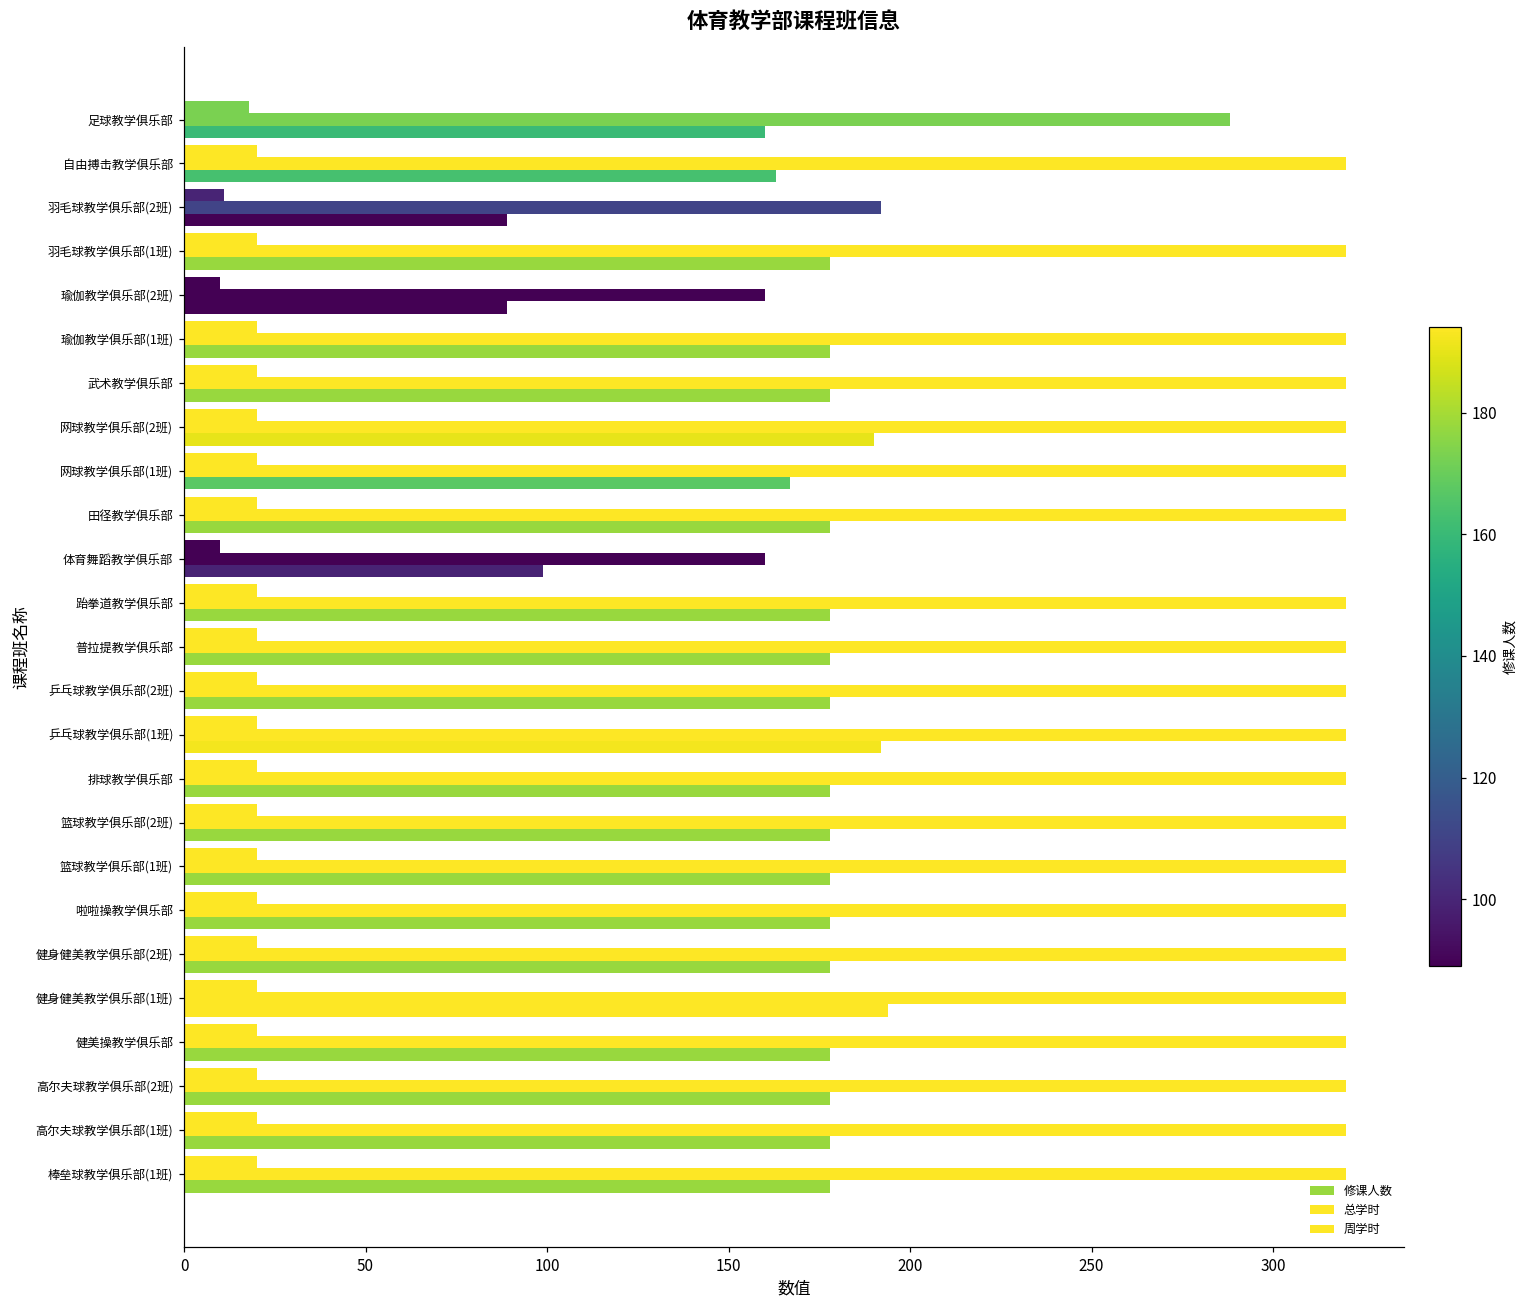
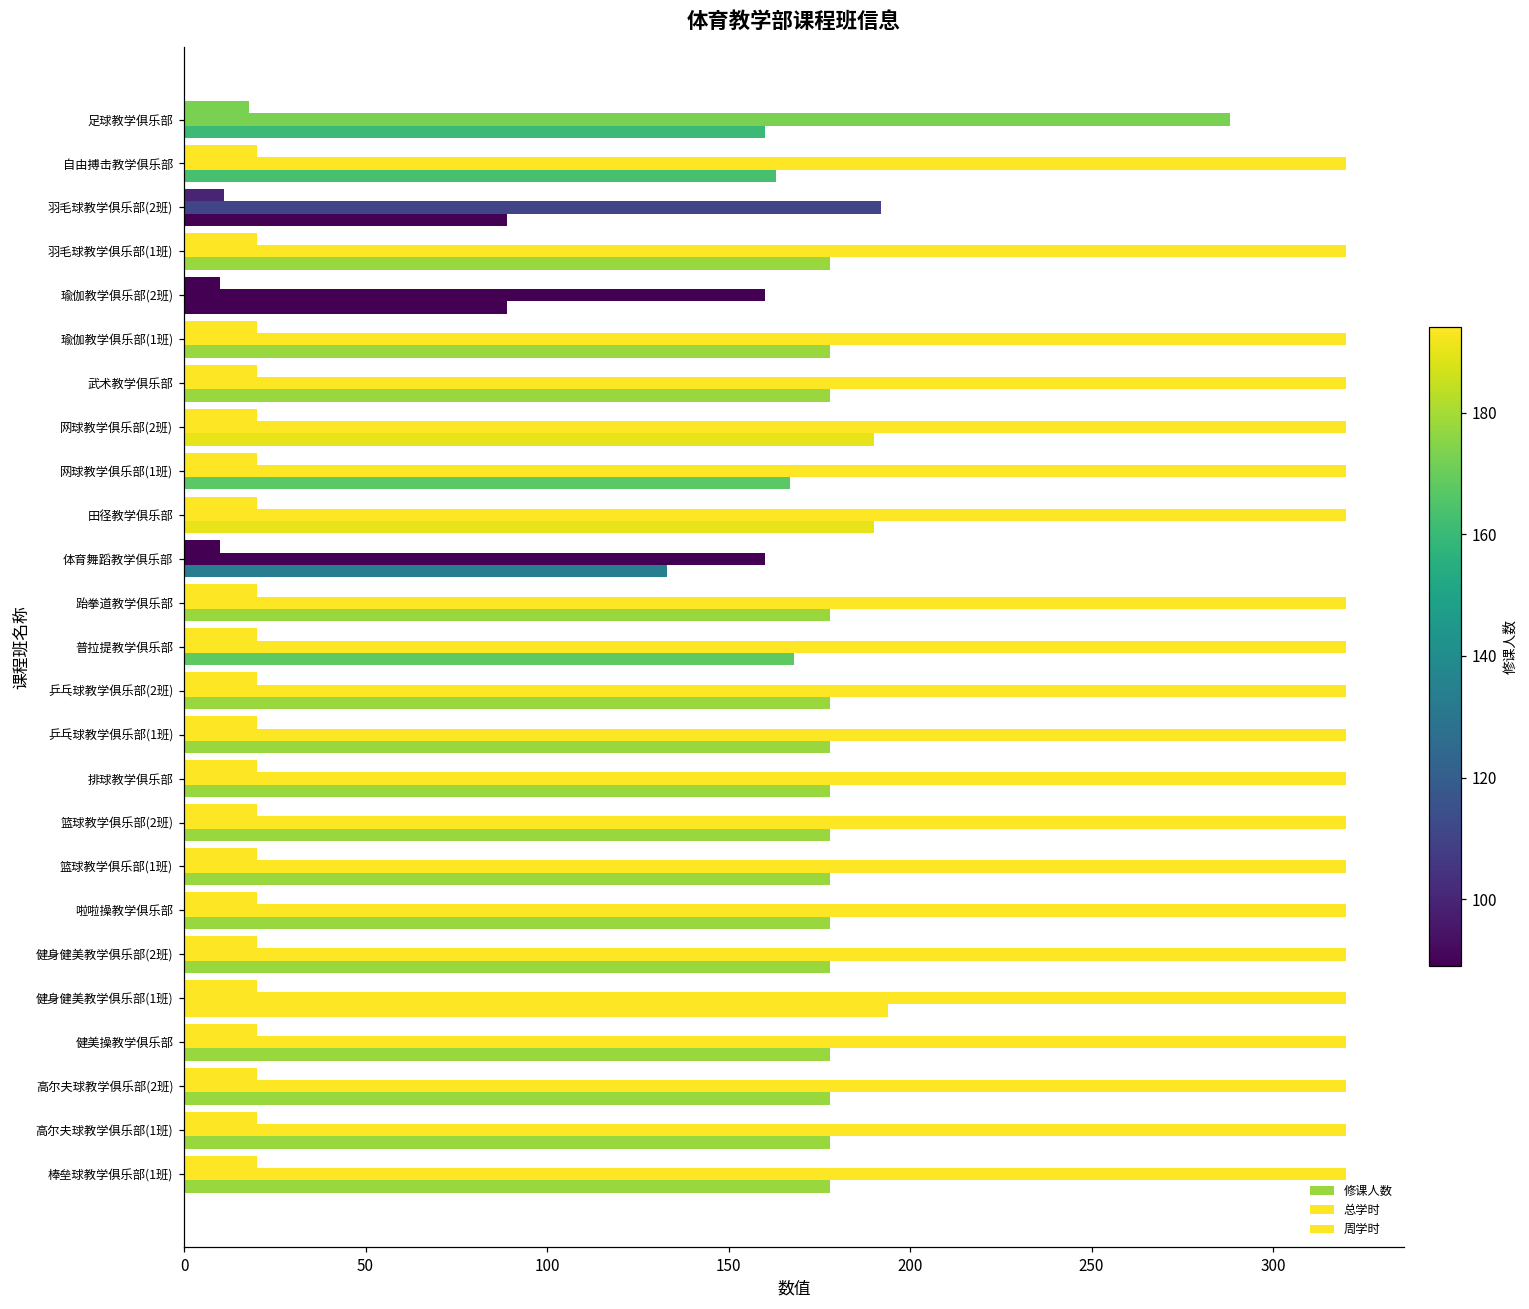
  {
    "修课人数": {
      "足球教学俱乐部": 160,
      "自由搏击教学俱乐部": 163,
      "羽毛球教学俱乐部(2班)": 89,
      "羽毛球教学俱乐部(1班)": 178,
      "瑜伽教学俱乐部(2班)": 89,
      "瑜伽教学俱乐部(1班)": 178,
      "武术教学俱乐部": 178,
      "网球教学俱乐部(2班)": 190,
      "网球教学俱乐部(1班)": 167,
-     "田径教学俱乐部": 178,
-     "体育舞蹈教学俱乐部": 99,
+     "田径教学俱乐部": 190,
+     "体育舞蹈教学俱乐部": 133,
      "跆拳道教学俱乐部": 178,
-     "普拉提教学俱乐部": 178,
+     "普拉提教学俱乐部": 168,
      "乒乓球教学俱乐部(2班)": 178,
-     "乒乓球教学俱乐部(1班)": 192,
+     "乒乓球教学俱乐部(1班)": 178,
      "排球教学俱乐部": 178,
      "篮球教学俱乐部(2班)": 178,
      "篮球教学俱乐部(1班)": 178,
      "啦啦操教学俱乐部": 178,
      "健身健美教学俱乐部(2班)": 178,
      "健身健美教学俱乐部(1班)": 194,
      "健美操教学俱乐部": 178,
      "高尔夫球教学俱乐部(2班)": 178,
      "高尔夫球教学俱乐部(1班)": 178,
      "棒垒球教学俱乐部(1班)": 178
    }
  }
